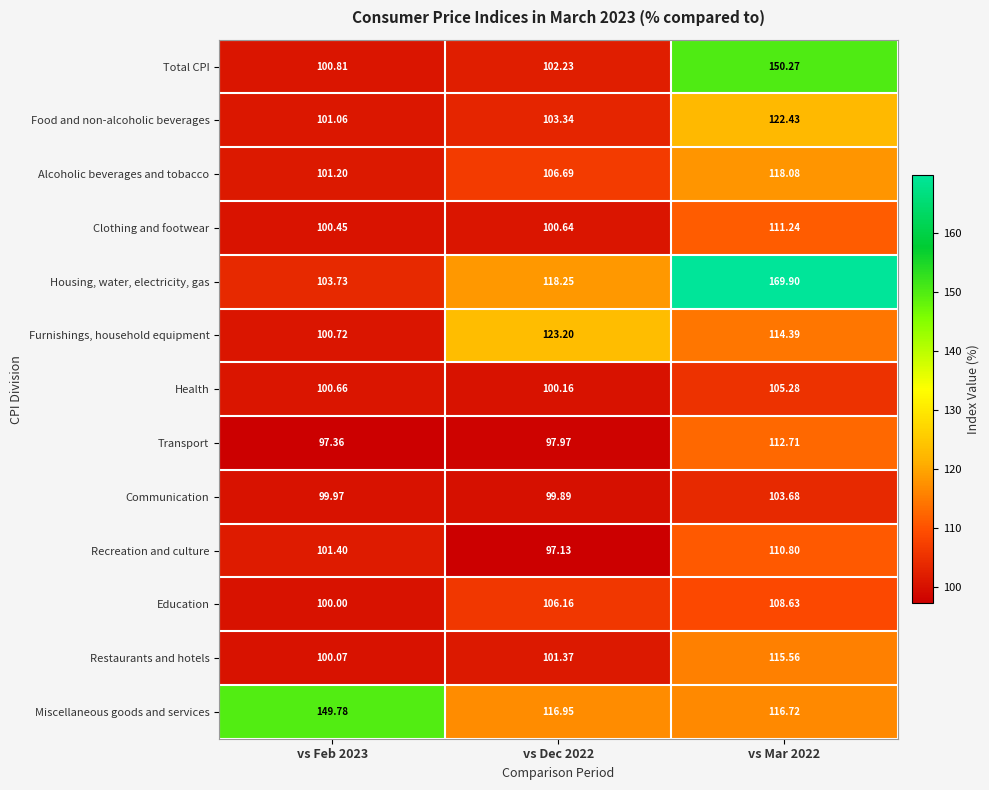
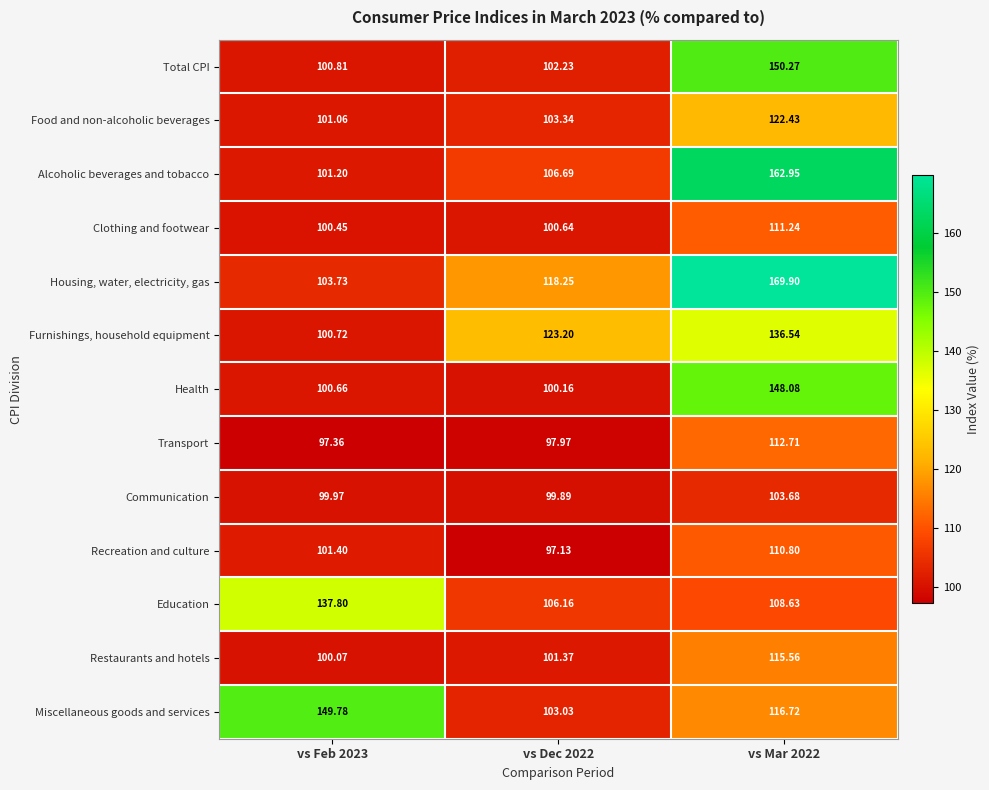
  {
    "Total CPI": {
      "vs Feb 2023": 100.81,
      "vs Dec 2022": 102.23,
      "vs Mar 2022": 150.27
    },
    "Food and non-alcoholic beverages": {
      "vs Feb 2023": 101.06,
      "vs Dec 2022": 103.34,
      "vs Mar 2022": 122.43
    },
    "Alcoholic beverages and tobacco": {
      "vs Feb 2023": 101.20,
      "vs Dec 2022": 106.69,
-     "vs Mar 2022": 118.08
+     "vs Mar 2022": 162.95
    },
    "Clothing and footwear": {
      "vs Feb 2023": 100.45,
      "vs Dec 2022": 100.64,
      "vs Mar 2022": 111.24
    },
    "Housing, water, electricity, gas": {
      "vs Feb 2023": 103.73,
      "vs Dec 2022": 118.25,
      "vs Mar 2022": 169.90
    },
    "Furnishings, household equipment": {
      "vs Feb 2023": 100.72,
      "vs Dec 2022": 123.20,
-     "vs Mar 2022": 114.39
+     "vs Mar 2022": 136.54
    },
    "Health": {
      "vs Feb 2023": 100.66,
      "vs Dec 2022": 100.16,
-     "vs Mar 2022": 105.28
+     "vs Mar 2022": 148.08
    },
    "Transport": {
      "vs Feb 2023": 97.36,
      "vs Dec 2022": 97.97,
      "vs Mar 2022": 112.71
    },
    "Communication": {
      "vs Feb 2023": 99.97,
      "vs Dec 2022": 99.89,
      "vs Mar 2022": 103.68
    },
    "Recreation and culture": {
      "vs Feb 2023": 101.40,
      "vs Dec 2022": 97.13,
      "vs Mar 2022": 110.80
    },
    "Education": {
-     "vs Feb 2023": 100.00,
+     "vs Feb 2023": 137.80,
      "vs Dec 2022": 106.16,
      "vs Mar 2022": 108.63
    },
    "Restaurants and hotels": {
      "vs Feb 2023": 100.07,
      "vs Dec 2022": 101.37,
      "vs Mar 2022": 115.56
    },
    "Miscellaneous goods and services": {
      "vs Feb 2023": 149.78,
-     "vs Dec 2022": 116.95,
+     "vs Dec 2022": 103.03,
      "vs Mar 2022": 116.72
    }
  }
